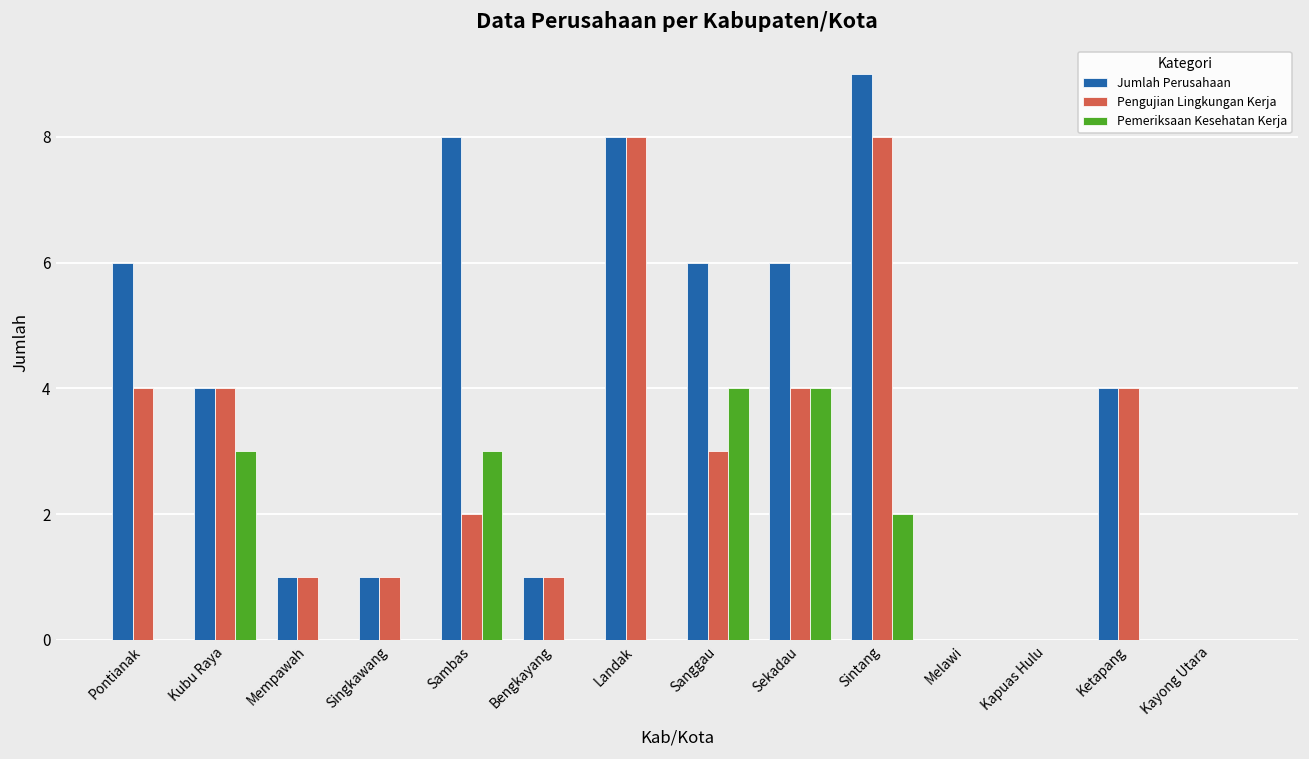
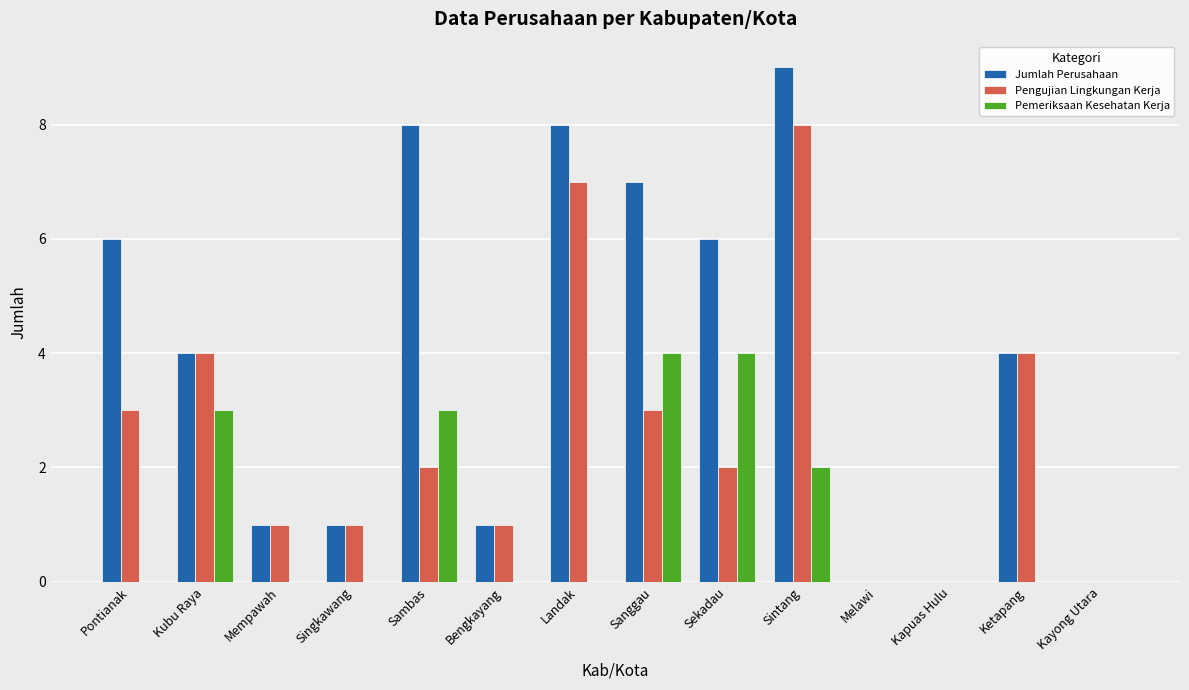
  {
    "Jumlah Perusahaan": {
      "Pontianak": 6,
      "Kubu Raya": 4,
      "Mempawah": 1,
      "Singkawang": 1,
      "Sambas": 8,
      "Bengkayang": 1,
      "Landak": 8,
-     "Sanggau": 6,
+     "Sanggau": 7,
      "Sekadau": 6,
      "Sintang": 9,
      "Melawi": 0,
      "Kapuas Hulu": 0,
      "Ketapang": 4,
      "Kayong Utara": 0
    },
    "Pengujian Lingkungan Kerja": {
-     "Pontianak": 4,
+     "Pontianak": 3,
      "Kubu Raya": 4,
      "Mempawah": 1,
      "Singkawang": 1,
      "Sambas": 2,
      "Bengkayang": 1,
-     "Landak": 8,
+     "Landak": 7,
      "Sanggau": 3,
-     "Sekadau": 4,
+     "Sekadau": 2,
      "Sintang": 8,
      "Melawi": 0,
      "Kapuas Hulu": 0,
      "Ketapang": 4,
      "Kayong Utara": 0
    },
    "Pemeriksaan Kesehatan Kerja": {
      "Pontianak": 0,
      "Kubu Raya": 3,
      "Mempawah": 0,
      "Singkawang": 0,
      "Sambas": 3,
      "Bengkayang": 0,
      "Landak": 0,
      "Sanggau": 4,
      "Sekadau": 4,
      "Sintang": 2,
      "Melawi": 0,
      "Kapuas Hulu": 0,
      "Ketapang": 0,
      "Kayong Utara": 0
    }
  }
